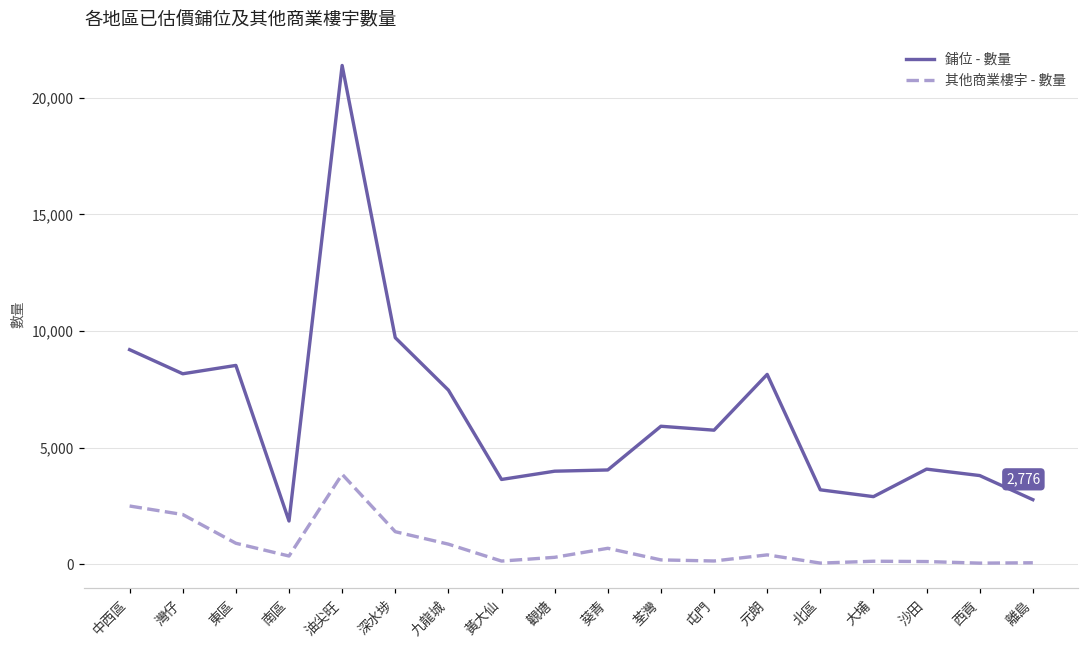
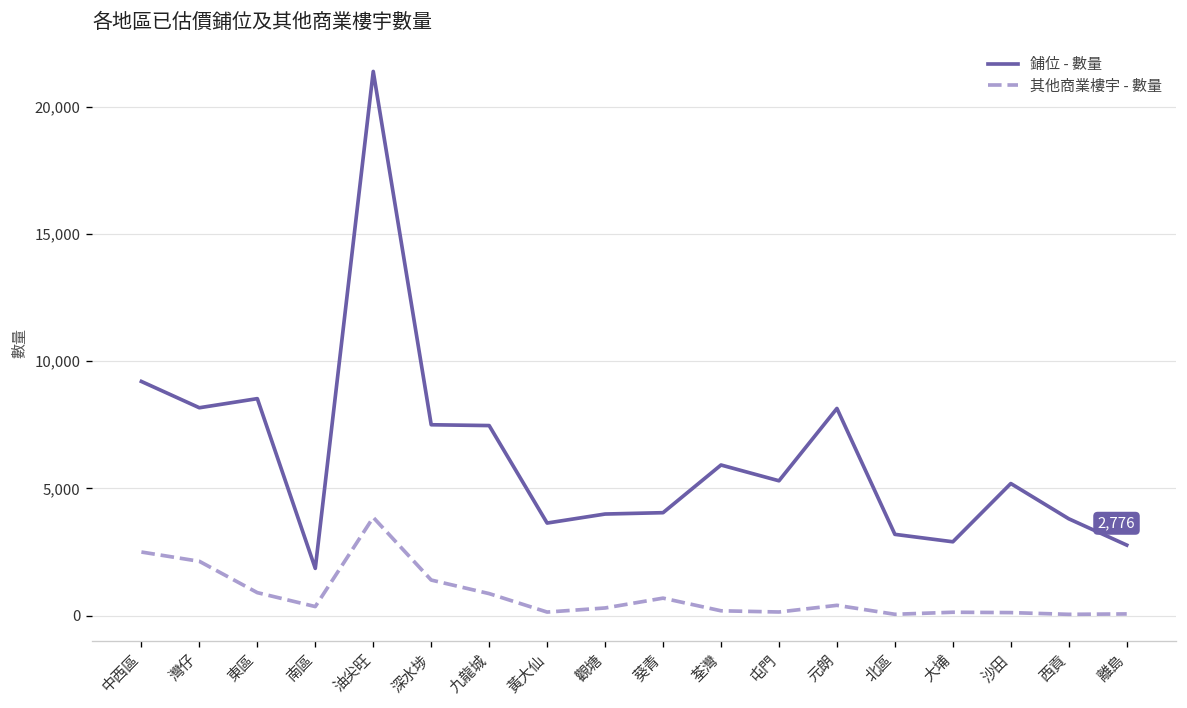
  {
    "鋪位 - 數量": {
      "中西區": "9,200",
      "灣仔": "8,200",
      "東區": "8,500",
      "南區": "1,900",
      "油尖旺": "21,400",
-     "深水埗": "9,700",
+     "深水埗": "7,500",
      "九龍城": "7,500",
      "黃大仙": "3,600",
      "觀塘": "4,000",
      "葵青": "4,000",
      "荃灣": "5,900",
-     "屯門": "5,800",
+     "屯門": "5,300",
      "元朗": "8,100",
      "北區": "3,200",
      "大埔": "2,900",
-     "沙田": "4,100",
+     "沙田": "5,200",
      "西貢": "3,800"
    },
    "其他商業樓宇 - 數量": {
      "中西區": "2,500",
      "灣仔": "2,100",
      "東區": "900",
      "南區": "400",
      "油尖旺": "3,900",
      "深水埗": "1,400",
      "九龍城": "900",
      "黃大仙": "100",
      "觀塘": "300",
      "葵青": "700",
      "荃灣": "200",
      "屯門": "100",
      "元朗": "400",
      "北區": "100",
      "大埔": "100",
      "沙田": "100",
      "西貢": "100",
      "離島": "100"
    }
  }
